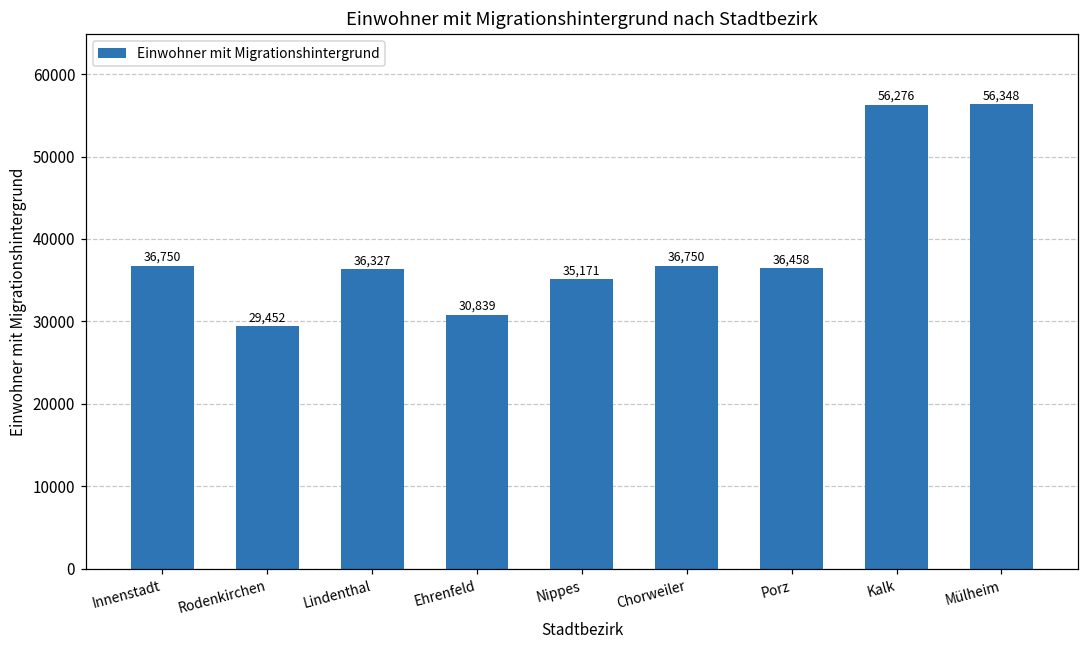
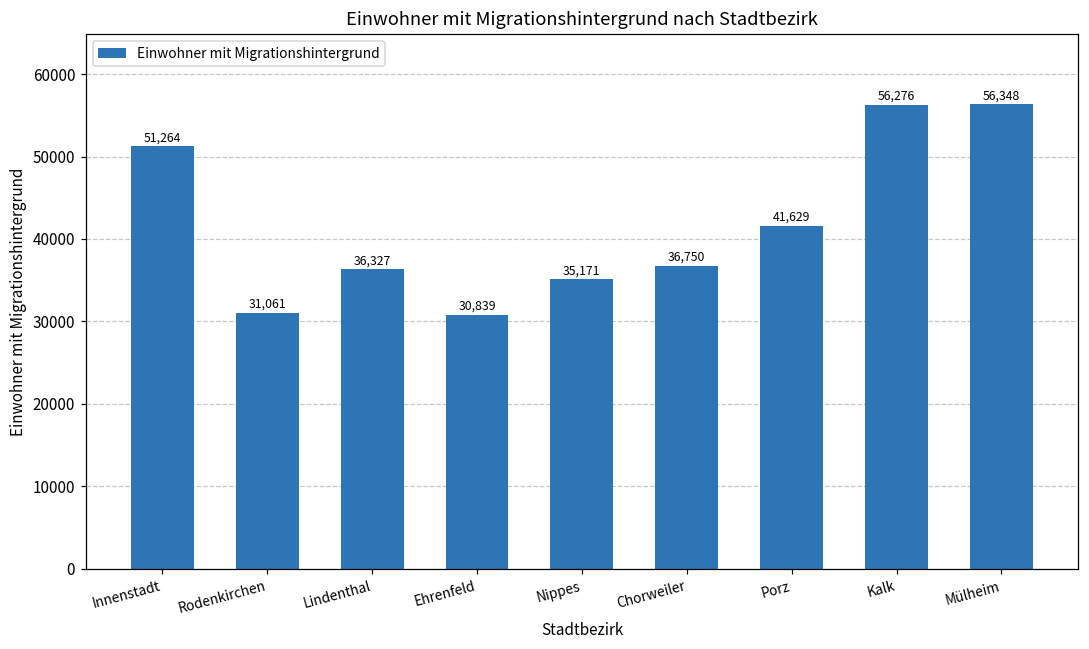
  {
-   "Innenstadt": "36,750",
-   "Rodenkirchen": "29,452",
+   "Innenstadt": "51,264",
+   "Rodenkirchen": "31,061",
    "Lindenthal": "36,327",
    "Ehrenfeld": "30,839",
    "Nippes": "35,171",
    "Chorweiler": "36,750",
-   "Porz": "36,458",
+   "Porz": "41,629",
    "Kalk": "56,276",
    "Mülheim": "56,348"
  }
